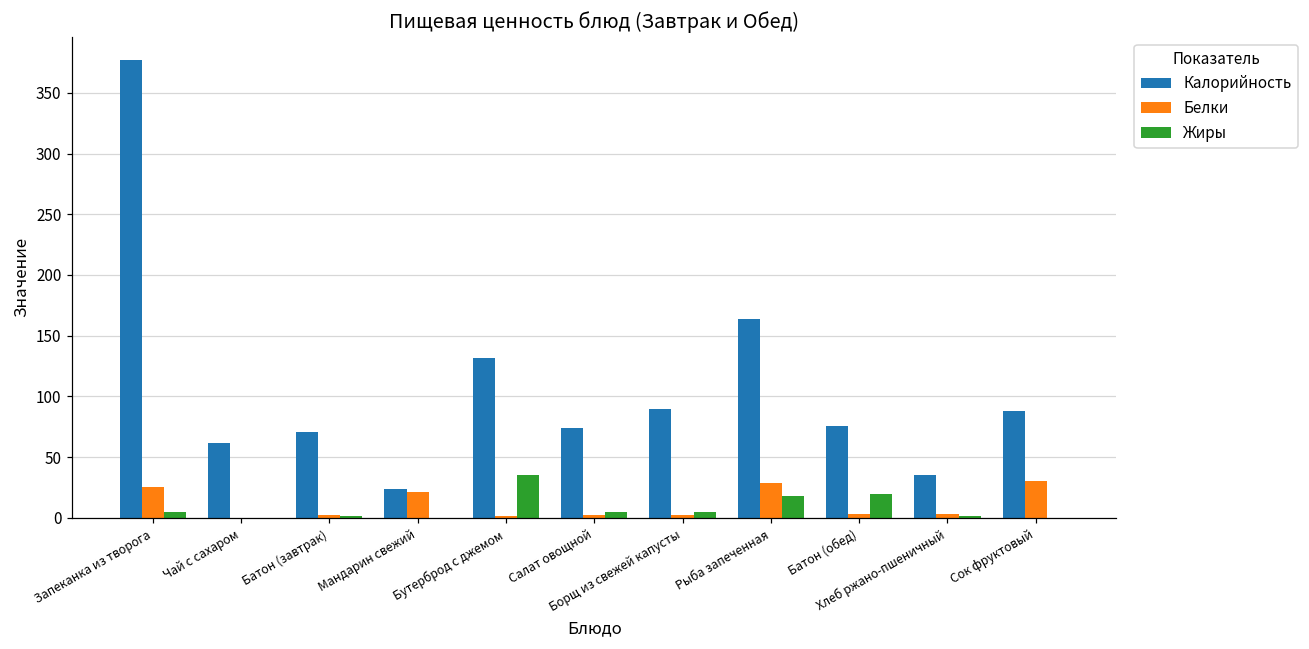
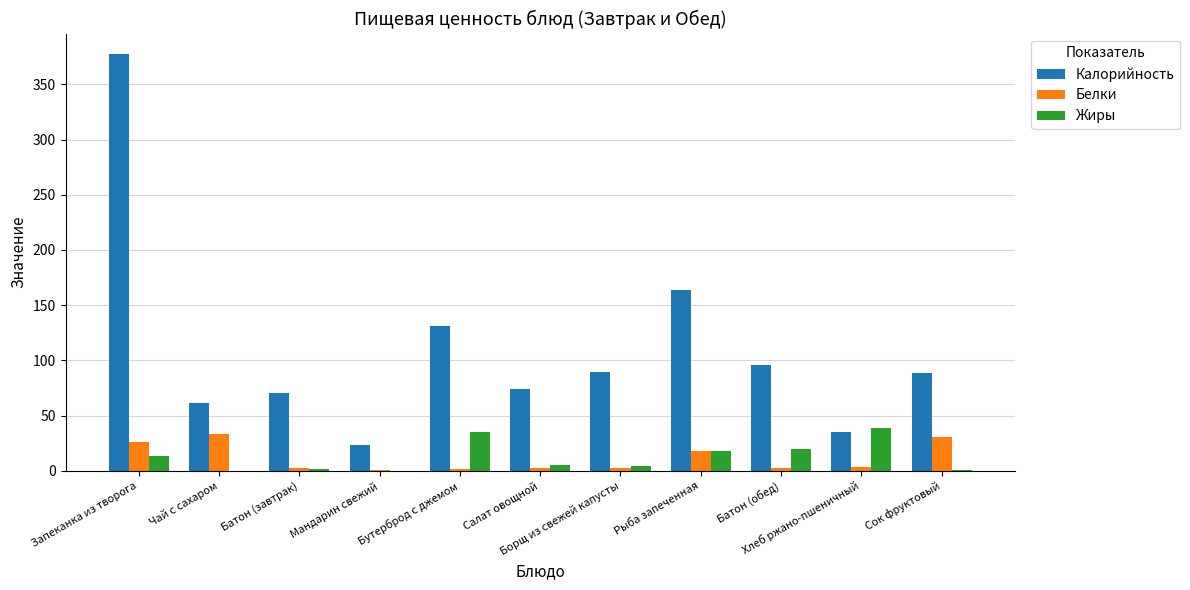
  {
    "Калорийность": {
      "Запеканка из творога": 377,
      "Чай с сахаром": 62,
      "Батон (завтрак)": 70,
      "Мандарин свежий": 24,
      "Бутерброд с джемом": 132,
      "Салат овощной": 74,
      "Борщ из свежей капусты": 89,
      "Рыба запеченная": 164,
-     "Батон (обед)": 76,
+     "Батон (обед)": 96,
      "Хлеб ржано-пшеничный": 35,
      "Сок фруктовый": 88
    },
    "Белки": {
      "Запеканка из творога": 26,
-     "Чай с сахаром": 0,
-     "Мандарин свежий": 21,
+     "Чай с сахаром": 33,
+     "Мандарин свежий": 1,
      "Салат овощной": 3,
      "Борщ из свежей капусты": 3,
-     "Рыба запеченная": 29,
+     "Рыба запеченная": 18,
      "Батон (обед)": 3,
      "Хлеб ржано-пшеничный": 3,
      "Сок фруктовый": 31
    },
    "Жиры": {
-     "Запеканка из творога": 5,
+     "Запеканка из творога": 13,
      "Бутерброд с джемом": 35,
      "Салат овощной": 5,
      "Борщ из свежей капусты": 4,
      "Рыба запеченная": 18,
      "Батон (обед)": 20,
-     "Хлеб ржано-пшеничный": 2
+     "Хлеб ржано-пшеничный": 38
    }
  }
